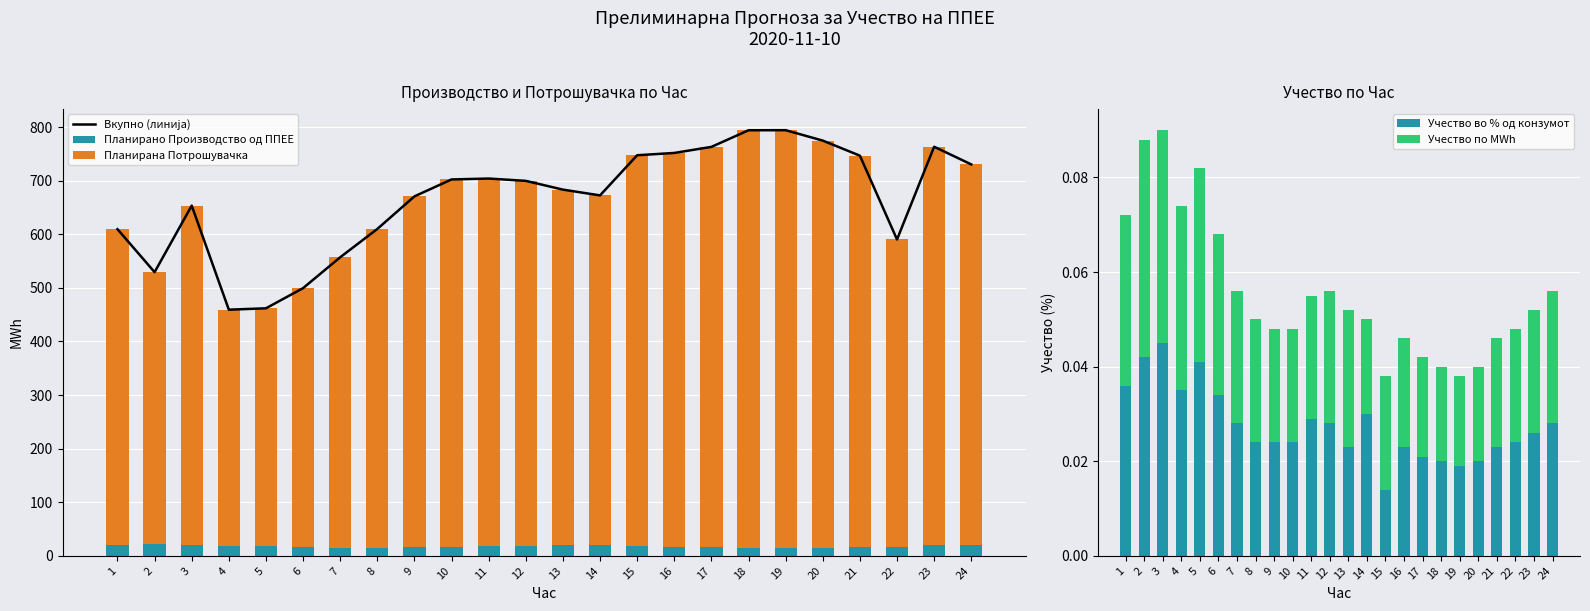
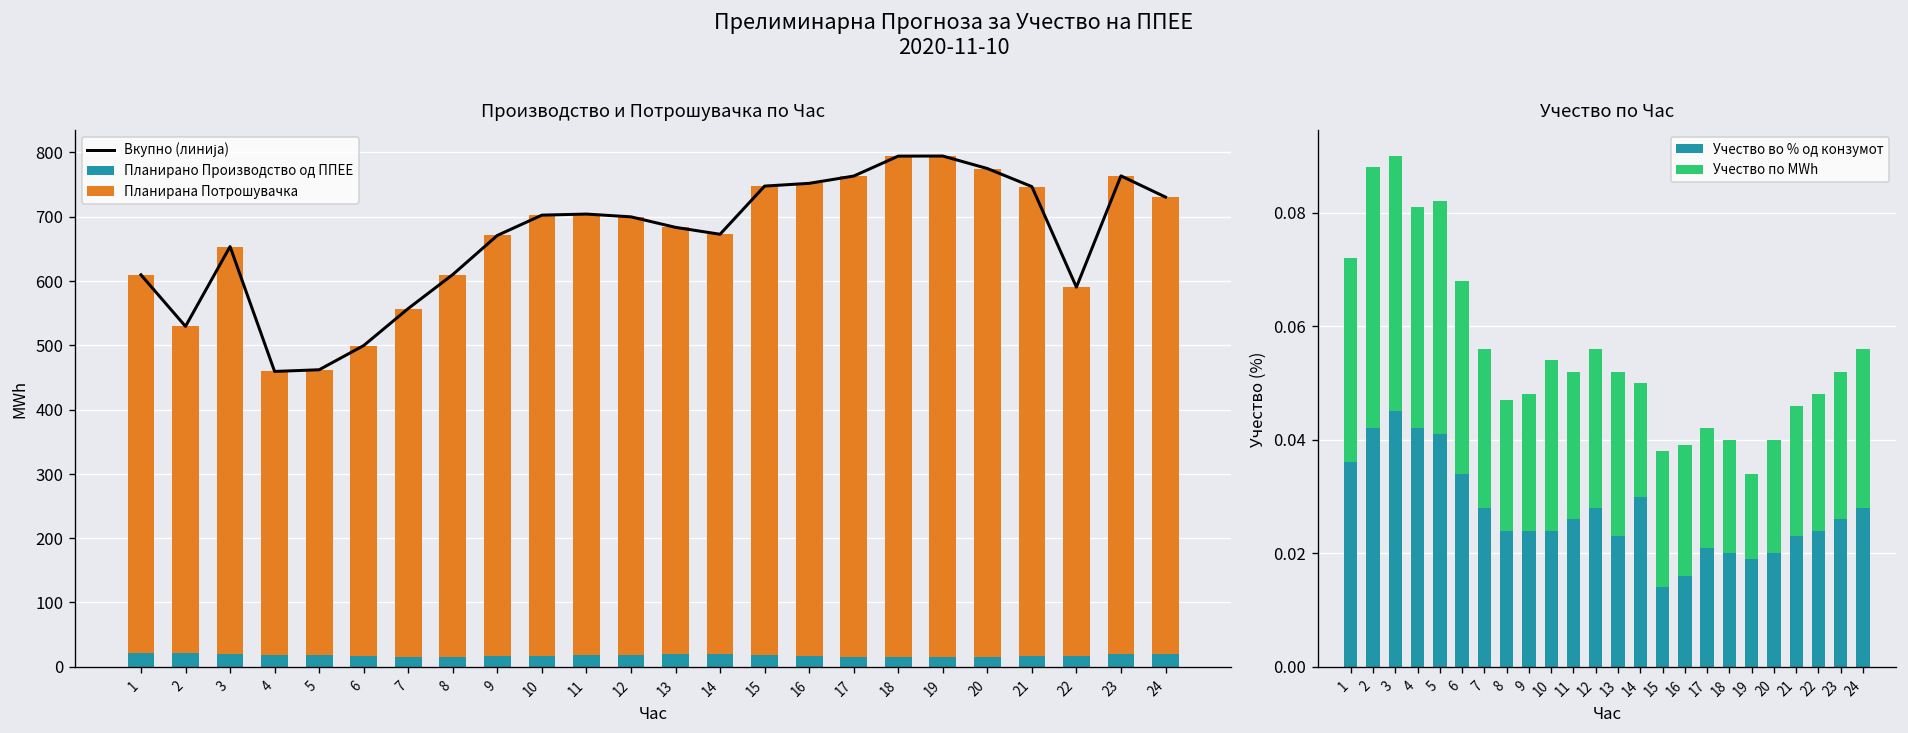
  {
    "Производство и Потрошувачка по Час": {
      "Планирано Производство од ППЕЕ": {
        "1": 20,
        "2": 20,
        "3": 20,
        "4": 20,
        "5": 20,
        "6": 20,
        "7": 20,
        "8": 20,
        "9": 20,
        "10": 20,
        "11": 20,
        "12": 20,
        "13": 20,
        "14": 20,
        "15": 20,
        "16": 20,
        "17": 20,
        "18": 20,
        "19": 10,
        "20": 20,
        "21": 20,
        "22": 20,
        "23": 20,
        "24": 20
      },
      "Вкупно (линија)": {
        "1": 610,
        "2": 530,
        "3": 650,
        "4": 460,
        "5": 460,
        "6": 500,
        "7": 560,
        "8": 610,
        "9": 670,
        "10": 700,
        "11": 700,
        "12": 700,
        "13": 680,
        "14": 670,
        "15": 750,
        "16": 750,
        "17": 760,
        "18": 790,
        "19": 790,
        "20": 770,
        "21": 750,
        "22": 590,
        "23": 760,
        "24": 730
      },
      "Планирана Потрошувачка": {
        "1": 590,
        "2": 510,
        "3": 630,
        "4": 440,
        "5": 440,
        "6": 480,
        "7": 540,
        "8": 590,
        "9": 650,
        "10": 690,
        "11": 690,
        "12": 680,
        "13": 660,
        "14": 650,
        "15": 730,
        "16": 740,
        "17": 750,
        "18": 780,
        "19": 780,
        "20": 760,
        "21": 730,
        "22": 570,
        "23": 740,
        "24": 710
      }
    },
    "Учество по Час": {
      "Учество во % од конзумот": {
        "1": 0.036,
        "2": 0.042,
        "3": 0.045,
-       "4": 0.035,
+       "4": 0.042,
        "5": 0.041,
        "6": 0.034,
        "7": 0.028,
        "8": 0.024,
        "9": 0.024,
        "10": 0.024,
-       "11": 0.029,
+       "11": 0.026,
        "12": 0.028,
        "13": 0.023,
        "14": 0.030,
        "15": 0.014,
-       "16": 0.023,
+       "16": 0.016,
        "17": 0.021,
        "18": 0.020,
        "19": 0.019,
        "20": 0.020,
        "21": 0.023,
        "22": 0.024,
        "23": 0.026,
        "24": 0.028
      },
      "Учество по MWh": {
        "1": 0.036,
        "2": 0.046,
        "3": 0.045,
        "4": 0.039,
        "5": 0.041,
        "6": 0.034,
        "7": 0.028,
-       "8": 0.026,
+       "8": 0.023,
        "9": 0.024,
-       "10": 0.024,
+       "10": 0.030,
        "11": 0.026,
        "12": 0.028,
        "13": 0.029,
        "14": 0.020,
        "15": 0.024,
        "16": 0.023,
        "17": 0.021,
        "18": 0.020,
-       "19": 0.019,
+       "19": 0.015,
        "20": 0.020,
        "21": 0.023,
        "22": 0.024,
        "23": 0.026,
        "24": 0.028
      }
    }
  }
